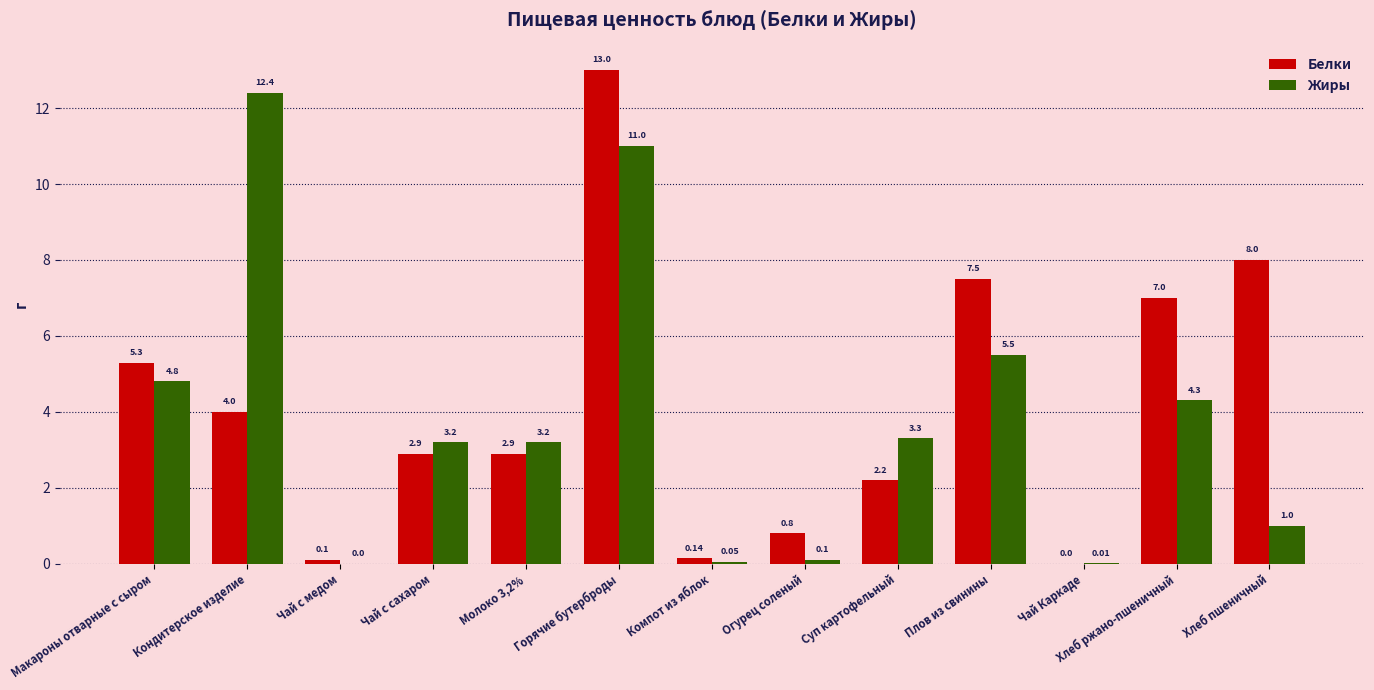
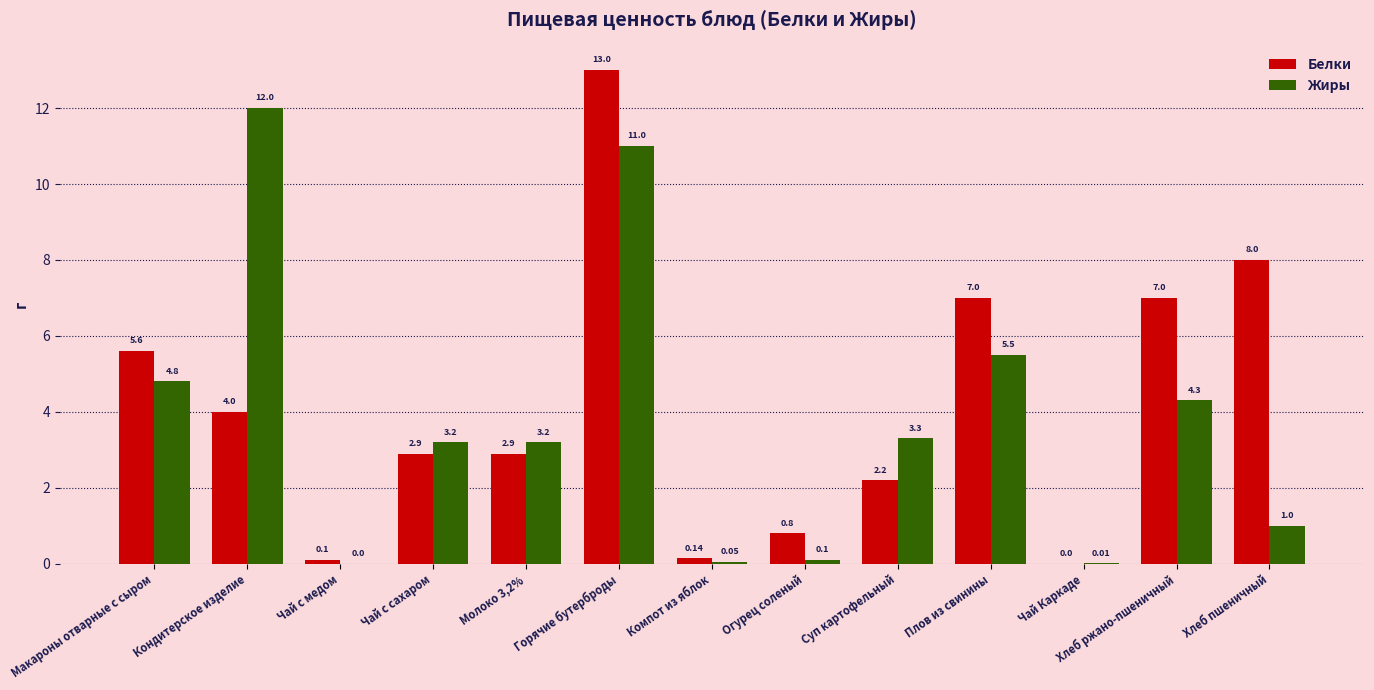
  {
    "Белки": {
-     "Макароны отварные с сыром": 5.3,
+     "Макароны отварные с сыром": 5.6,
      "Кондитерское изделие": 4.0,
      "Чай с медом": 0.1,
      "Чай с сахаром": 2.9,
      "Молоко 3,2%": 2.9,
      "Горячие бутерброды": 13.0,
      "Компот из яблок": 0.14,
      "Огурец соленый": 0.8,
      "Суп картофельный": 2.2,
-     "Плов из свинины": 7.5,
+     "Плов из свинины": 7.0,
      "Чай Каркаде": 0.0,
      "Хлеб ржано-пшеничный": 7.0,
      "Хлеб пшеничный": 8.0
    },
    "Жиры": {
      "Макароны отварные с сыром": 4.8,
-     "Кондитерское изделие": 12.4,
+     "Кондитерское изделие": 12.0,
      "Чай с медом": 0.0,
      "Чай с сахаром": 3.2,
      "Молоко 3,2%": 3.2,
      "Горячие бутерброды": 11.0,
      "Компот из яблок": 0.05,
      "Огурец соленый": 0.1,
      "Суп картофельный": 3.3,
      "Плов из свинины": 5.5,
      "Чай Каркаде": 0.01,
      "Хлеб ржано-пшеничный": 4.3,
      "Хлеб пшеничный": 1.0
    }
  }
